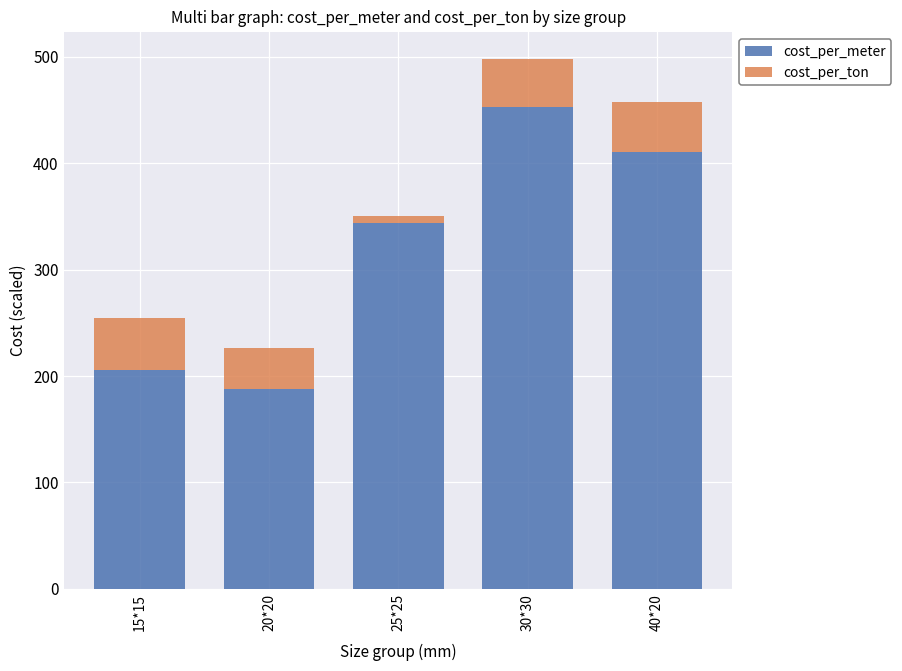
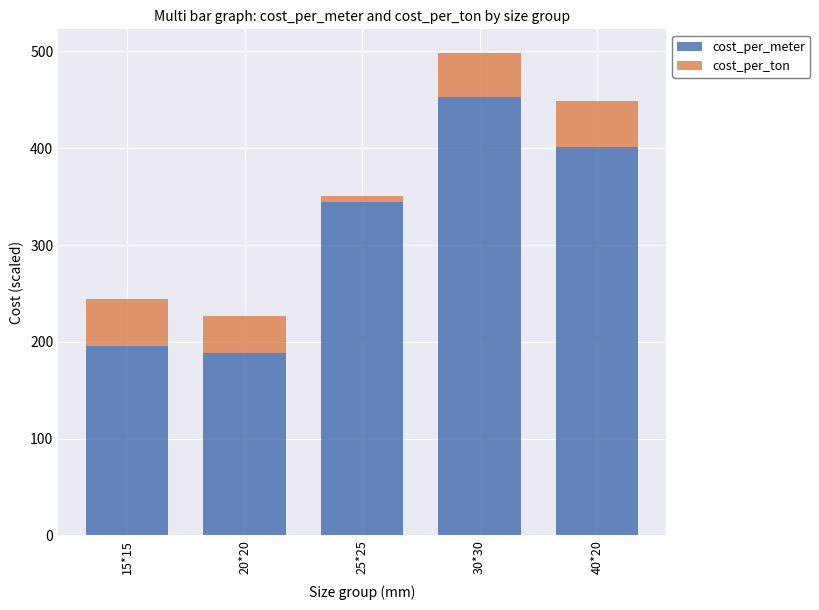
  {
    "cost_per_meter": {
-     "15*15": 210,
+     "15*15": 200,
      "20*20": 190,
      "25*25": 340,
      "30*30": 450,
-     "40*20": 410
+     "40*20": 400
    },
    "cost_per_ton": {
      "15*15": 50,
      "20*20": 40,
      "25*25": 10,
      "30*30": 50,
      "40*20": 50
    }
  }
